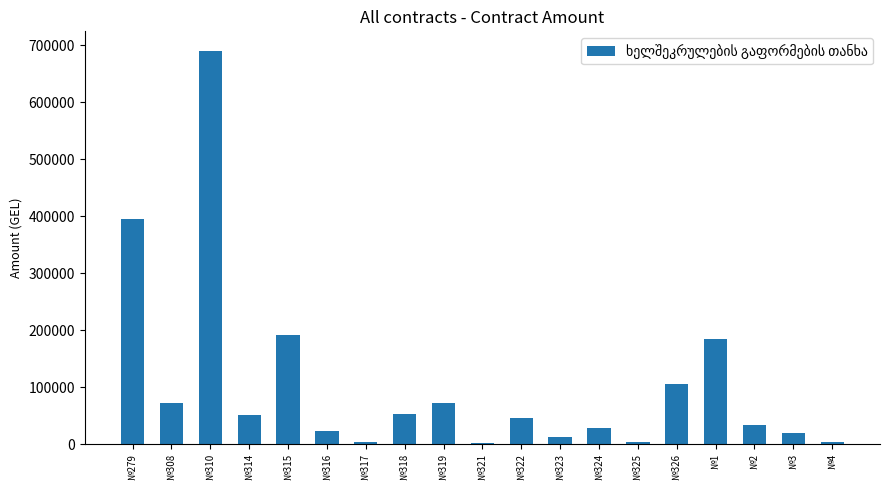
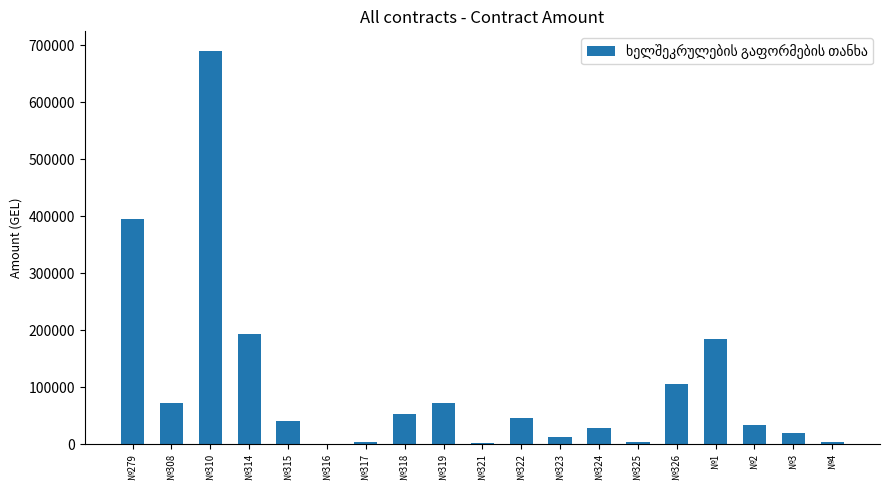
  {
    "№279": 400000,
    "№308": 70000,
    "№310": 690000,
-   "№314": 50000,
-   "№315": 190000,
-   "№316": 20000,
+   "№314": 190000,
+   "№315": 40000,
+   "№316": 0,
    "№318": 50000,
    "№319": 70000,
    "№322": 40000,
    "№323": 10000,
    "№324": 30000,
    "№326": 110000,
    "№1": 180000,
    "№2": 30000,
    "№3": 20000
  }
